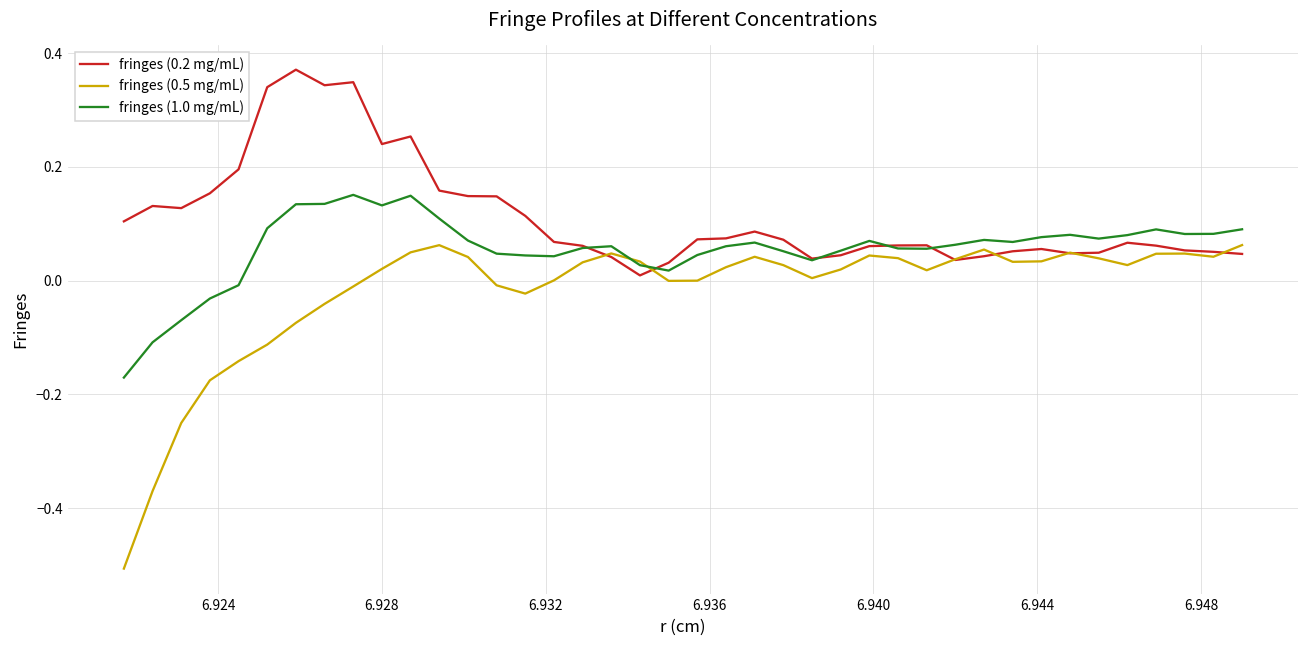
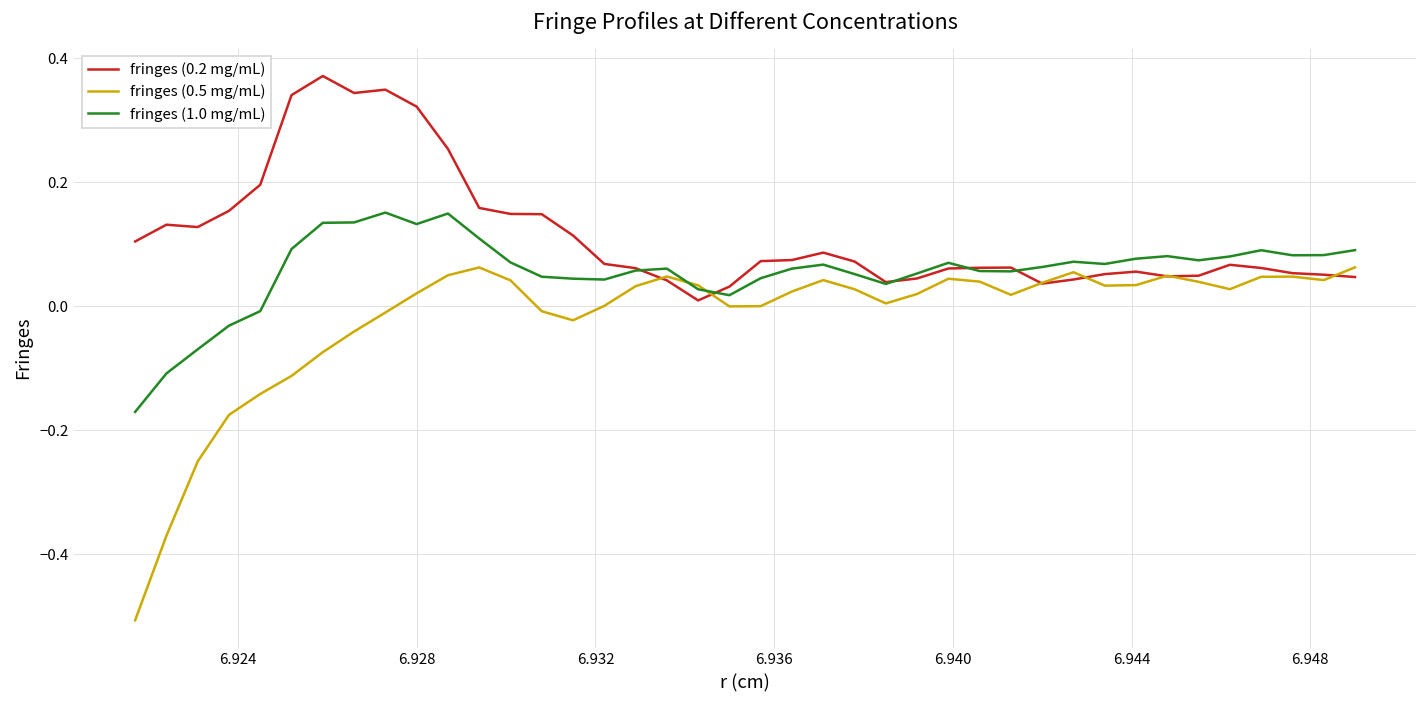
  {
    "fringes (0.2 mg/mL)": {
-     "6.928": 0.24
+     "6.928": 0.32
    },
    "fringes (0.5 mg/mL)": {
      "6.928": 0.02
    },
    "fringes (1.0 mg/mL)": {
      "6.928": 0.13
    }
  }
